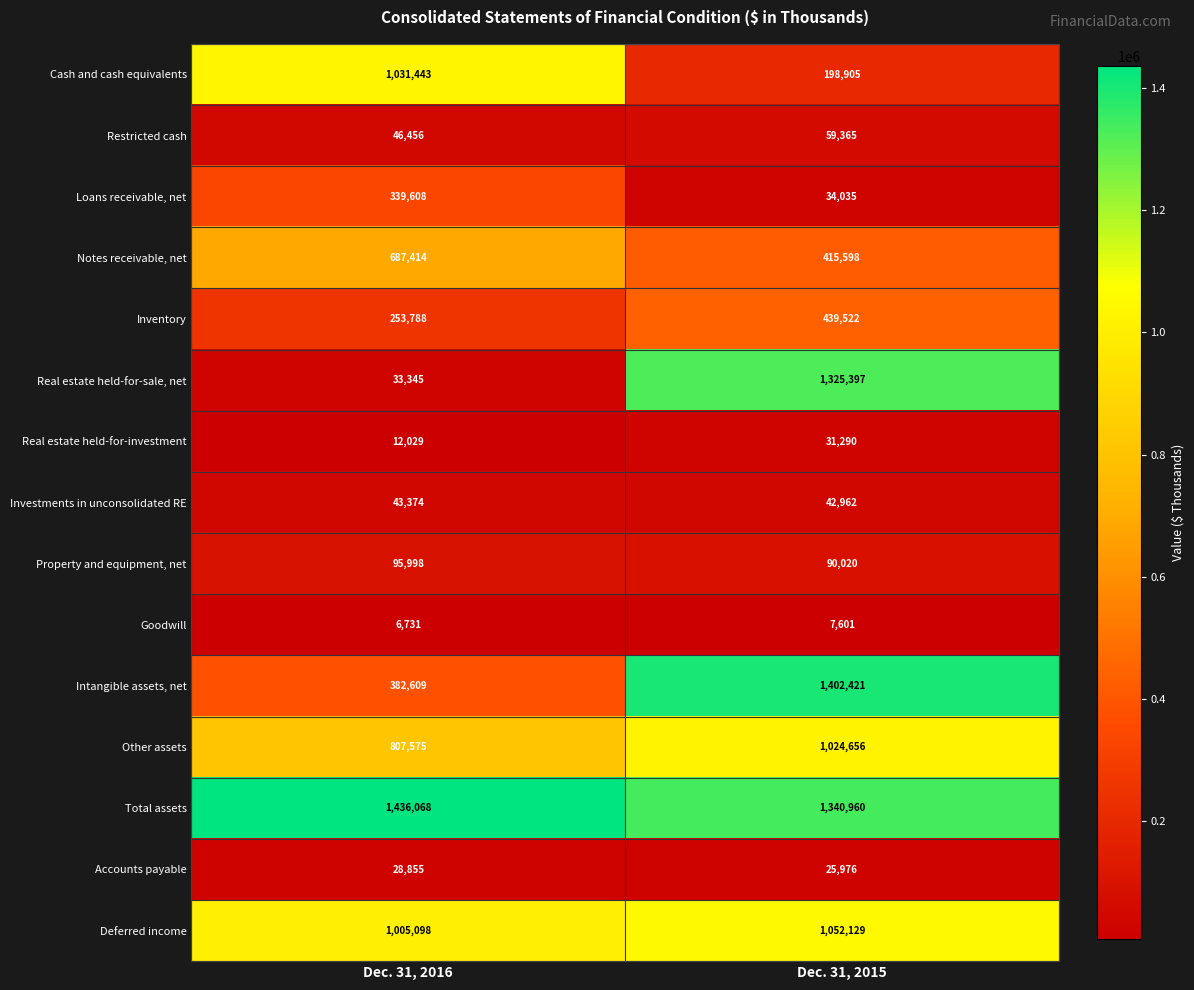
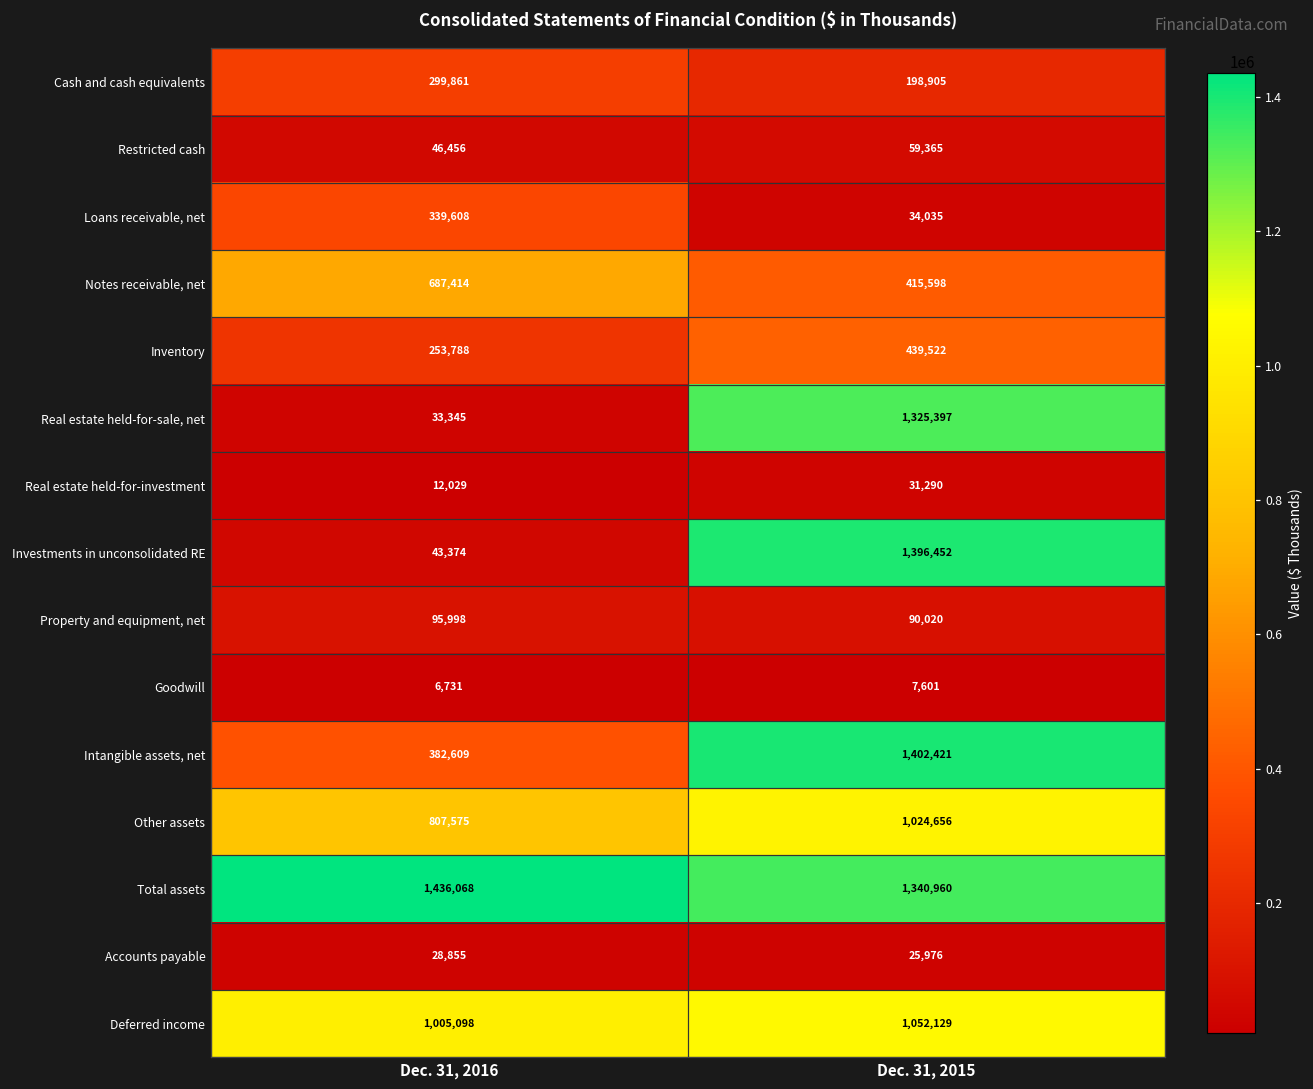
  {
    "Cash and cash equivalents": {
-     "Dec. 31, 2016": "1,031,443",
+     "Dec. 31, 2016": "299,861",
      "Dec. 31, 2015": "198,905"
    },
    "Restricted cash": {
      "Dec. 31, 2016": "46,456",
      "Dec. 31, 2015": "59,365"
    },
    "Loans receivable, net": {
      "Dec. 31, 2016": "339,608",
      "Dec. 31, 2015": "34,035"
    },
    "Notes receivable, net": {
      "Dec. 31, 2016": "687,414",
      "Dec. 31, 2015": "415,598"
    },
    "Inventory": {
      "Dec. 31, 2016": "253,788",
      "Dec. 31, 2015": "439,522"
    },
    "Real estate held-for-sale, net": {
      "Dec. 31, 2016": "33,345",
      "Dec. 31, 2015": "1,325,397"
    },
    "Real estate held-for-investment": {
      "Dec. 31, 2016": "12,029",
      "Dec. 31, 2015": "31,290"
    },
    "Investments in unconsolidated RE": {
      "Dec. 31, 2016": "43,374",
-     "Dec. 31, 2015": "42,962"
+     "Dec. 31, 2015": "1,396,452"
    },
    "Property and equipment, net": {
      "Dec. 31, 2016": "95,998",
      "Dec. 31, 2015": "90,020"
    },
    "Goodwill": {
      "Dec. 31, 2016": "6,731",
      "Dec. 31, 2015": "7,601"
    },
    "Intangible assets, net": {
      "Dec. 31, 2016": "382,609",
      "Dec. 31, 2015": "1,402,421"
    },
    "Other assets": {
      "Dec. 31, 2016": "807,575",
      "Dec. 31, 2015": "1,024,656"
    },
    "Total assets": {
      "Dec. 31, 2016": "1,436,068",
      "Dec. 31, 2015": "1,340,960"
    },
    "Accounts payable": {
      "Dec. 31, 2016": "28,855",
      "Dec. 31, 2015": "25,976"
    },
    "Deferred income": {
      "Dec. 31, 2016": "1,005,098",
      "Dec. 31, 2015": "1,052,129"
    }
  }
